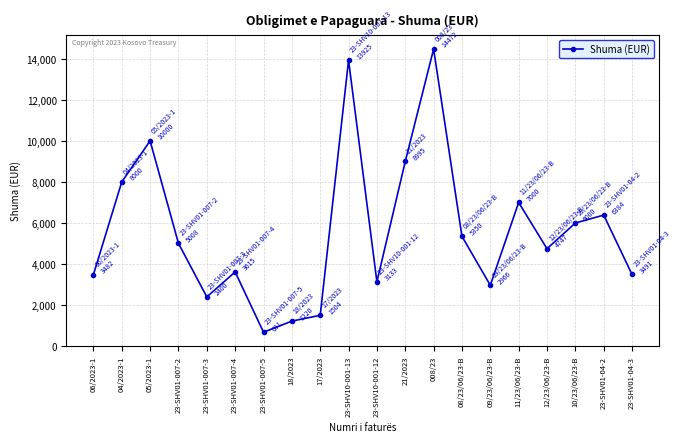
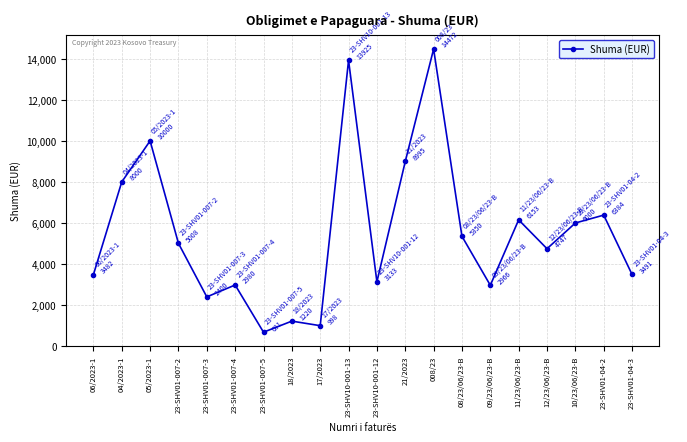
  {
    "06/2023-1": 3482,
    "04/2023-1": 8000,
    "05/2023-1": 10000,
    "23-SHV01-007-2": 5008,
-   "23-SHV01-007-4": 3615,
-   "17/2023": 1504,
+   "23-SHV01-007-4": 2980,
+   "17/2023": 998,
    "23-SHV10-001-13": 13925,
    "23-SHV10-001-12": 3133,
    "21/2023": 8995,
    "008/23": 14472,
    "08/23/06/23-B": 5350,
    "09/23/06/23-B": 2966,
-   "11/23/06/23-B": 7000,
+   "11/23/06/23-B": 6153,
    "23-SHV01-04-3": 3491
  }
